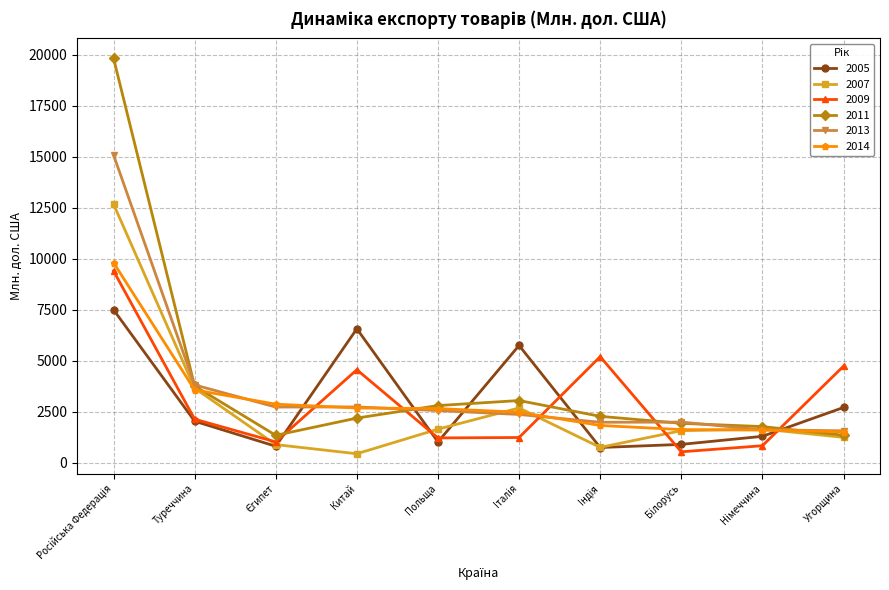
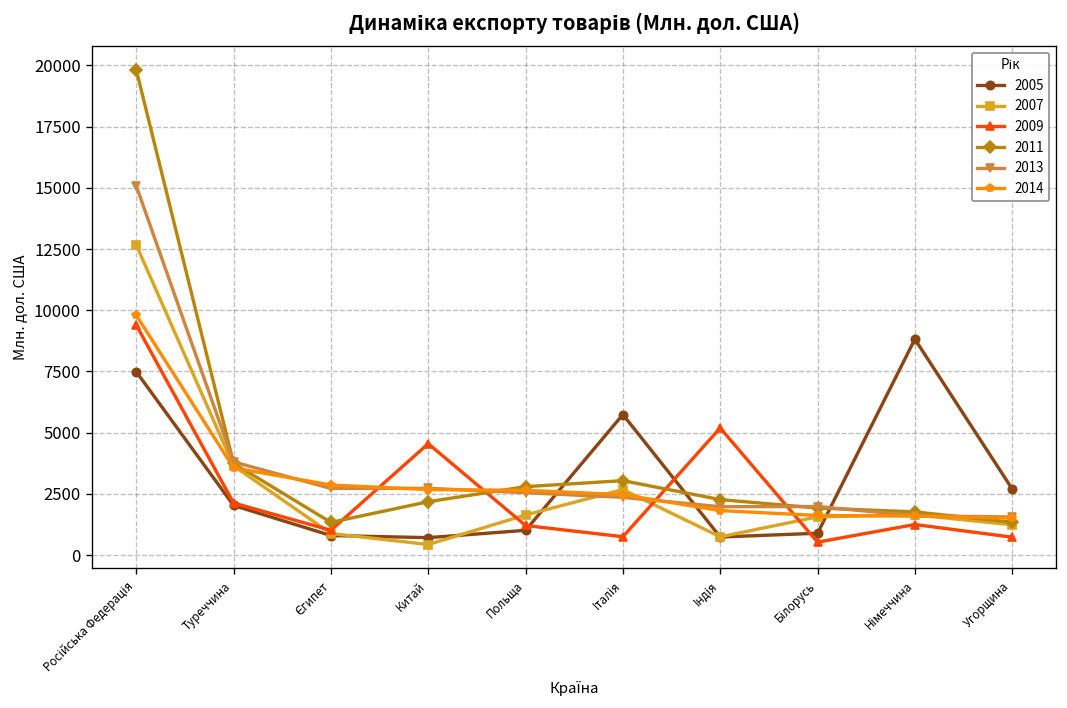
  {
    "2005": {
      "Російська Федерація": 7500,
-     "Китай": 6600,
+     "Китай": 700,
      "Польща": 1000,
      "Італія": 5700,
      "Білорусь": 900,
-     "Німеччина": 1300,
+     "Німеччина": 8800,
      "Угорщина": 2700
    },
    "2009": {
      "Російська Федерація": 9400,
      "Єгипет": 1000,
      "Китай": 4500,
      "Польща": 1200,
-     "Італія": 1200,
+     "Італія": 700,
      "Індія": 5200,
      "Білорусь": 500,
-     "Німеччина": 800,
-     "Угорщина": 4700
+     "Німеччина": 1200,
+     "Угорщина": 700
    }
  }
